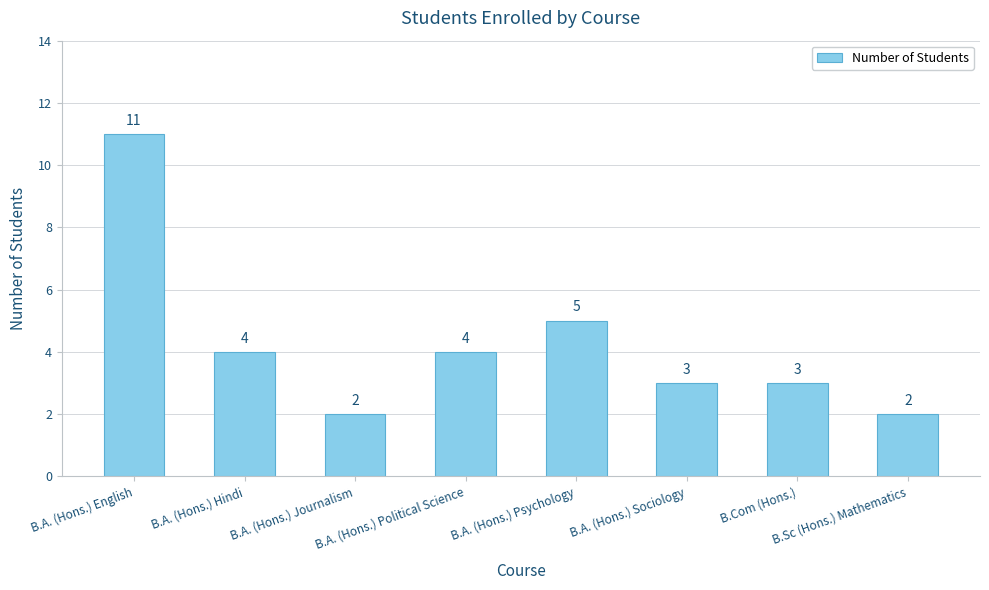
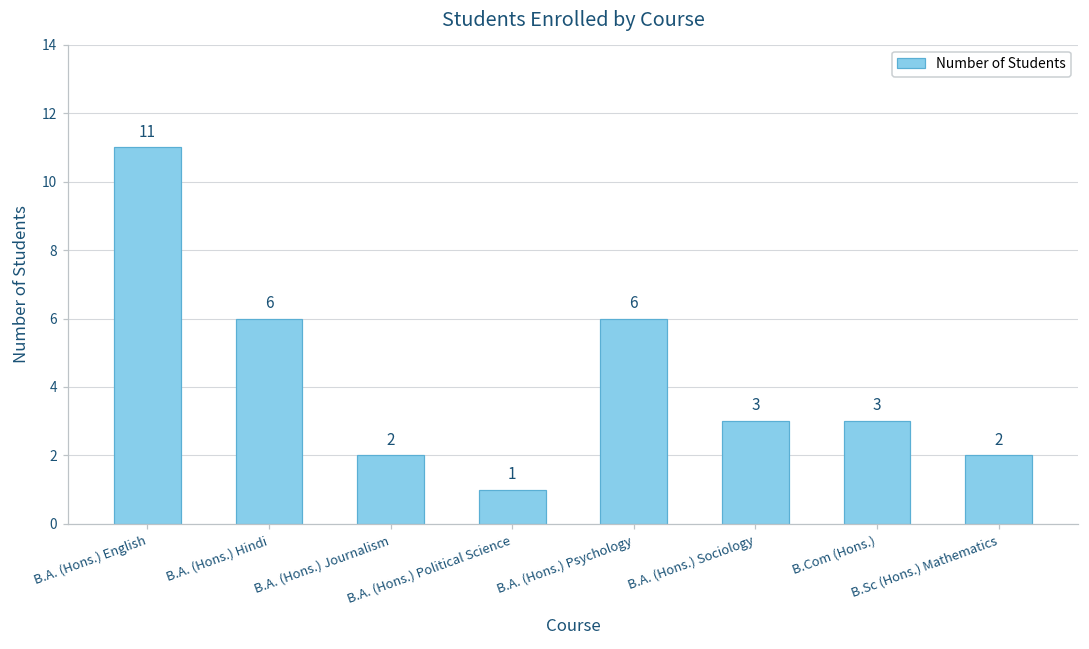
  {
    "B.A. (Hons.) English": 11,
-   "B.A. (Hons.) Hindi": 4,
+   "B.A. (Hons.) Hindi": 6,
    "B.A. (Hons.) Journalism": 2,
-   "B.A. (Hons.) Political Science": 4,
-   "B.A. (Hons.) Psychology": 5,
+   "B.A. (Hons.) Political Science": 1,
+   "B.A. (Hons.) Psychology": 6,
    "B.A. (Hons.) Sociology": 3,
    "B.Com (Hons.)": 3,
    "B.Sc (Hons.) Mathematics": 2
  }
